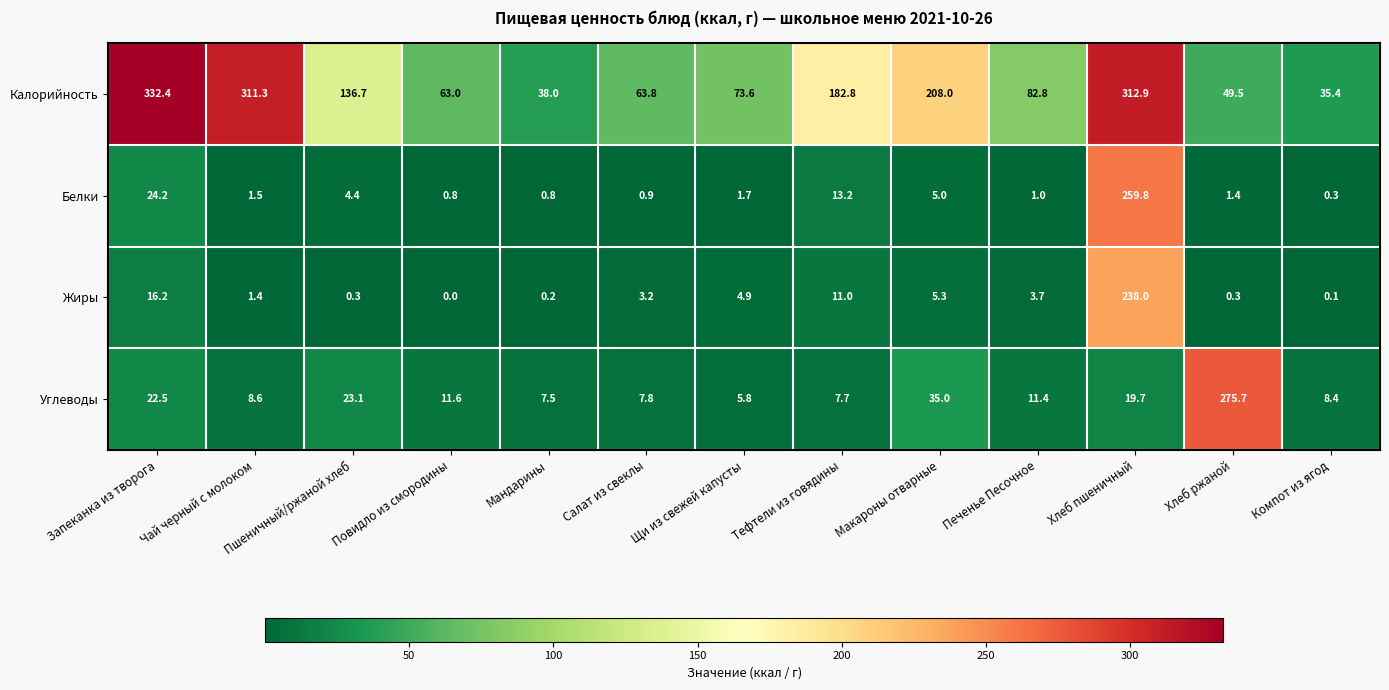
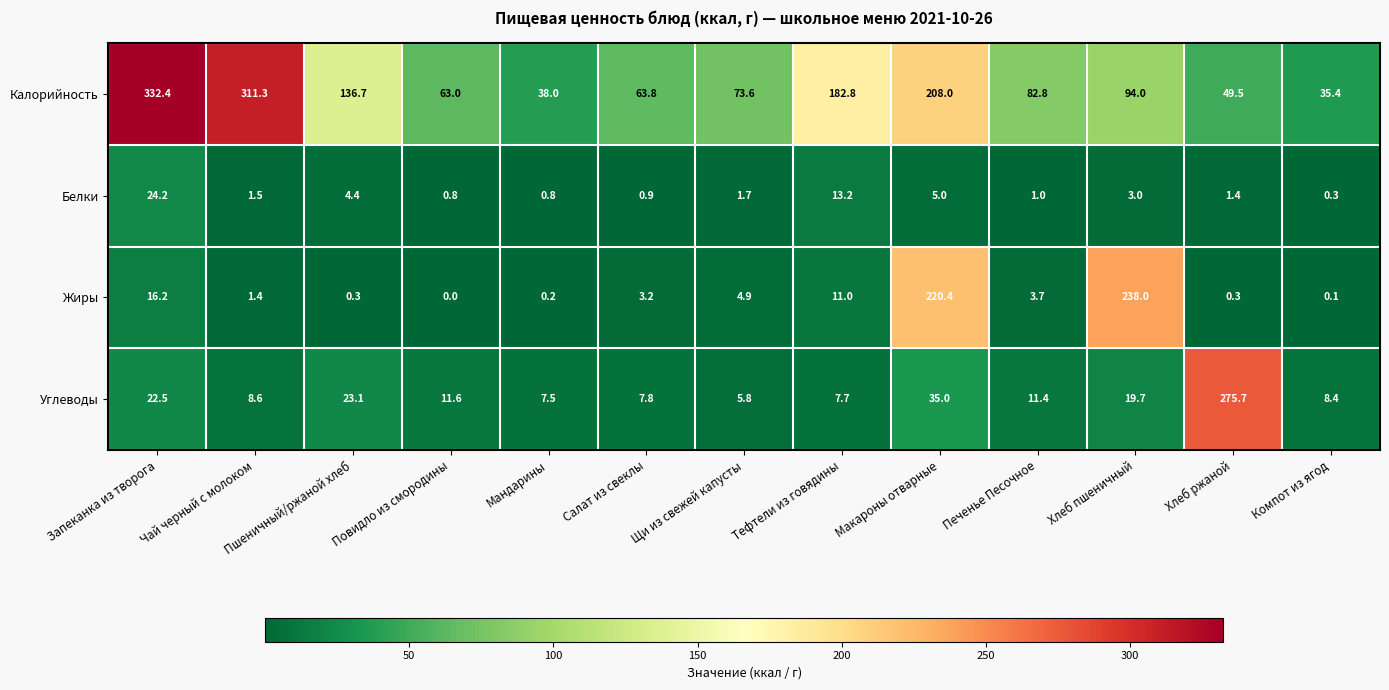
  {
    "Калорийность": {
      "Запеканка из творога": 332.4,
      "Чай черный с молоком": 311.3,
      "Пшеничный/ржаной хлеб": 136.7,
      "Повидло из смородины": 63.0,
      "Мандарины": 38.0,
      "Салат из свеклы": 63.8,
      "Щи из свежей капусты": 73.6,
      "Тефтели из говядины": 182.8,
      "Макароны отварные": 208.0,
      "Печенье Песочное": 82.8,
-     "Хлеб пшеничный": 312.9,
+     "Хлеб пшеничный": 94.0,
      "Хлеб ржаной": 49.5,
      "Компот из ягод": 35.4
    },
    "Белки": {
      "Запеканка из творога": 24.2,
      "Чай черный с молоком": 1.5,
      "Пшеничный/ржаной хлеб": 4.4,
      "Повидло из смородины": 0.8,
      "Мандарины": 0.8,
      "Салат из свеклы": 0.9,
      "Щи из свежей капусты": 1.7,
      "Тефтели из говядины": 13.2,
      "Макароны отварные": 5.0,
      "Печенье Песочное": 1.0,
-     "Хлеб пшеничный": 259.8,
+     "Хлеб пшеничный": 3.0,
      "Хлеб ржаной": 1.4,
      "Компот из ягод": 0.3
    },
    "Жиры": {
      "Запеканка из творога": 16.2,
      "Чай черный с молоком": 1.4,
      "Пшеничный/ржаной хлеб": 0.3,
      "Повидло из смородины": 0.0,
      "Мандарины": 0.2,
      "Салат из свеклы": 3.2,
      "Щи из свежей капусты": 4.9,
      "Тефтели из говядины": 11.0,
-     "Макароны отварные": 5.3,
+     "Макароны отварные": 220.4,
      "Печенье Песочное": 3.7,
      "Хлеб пшеничный": 238.0,
      "Хлеб ржаной": 0.3,
      "Компот из ягод": 0.1
    },
    "Углеводы": {
      "Запеканка из творога": 22.5,
      "Чай черный с молоком": 8.6,
      "Пшеничный/ржаной хлеб": 23.1,
      "Повидло из смородины": 11.6,
      "Мандарины": 7.5,
      "Салат из свеклы": 7.8,
      "Щи из свежей капусты": 5.8,
      "Тефтели из говядины": 7.7,
      "Макароны отварные": 35.0,
      "Печенье Песочное": 11.4,
      "Хлеб пшеничный": 19.7,
      "Хлеб ржаной": 275.7,
      "Компот из ягод": 8.4
    }
  }
